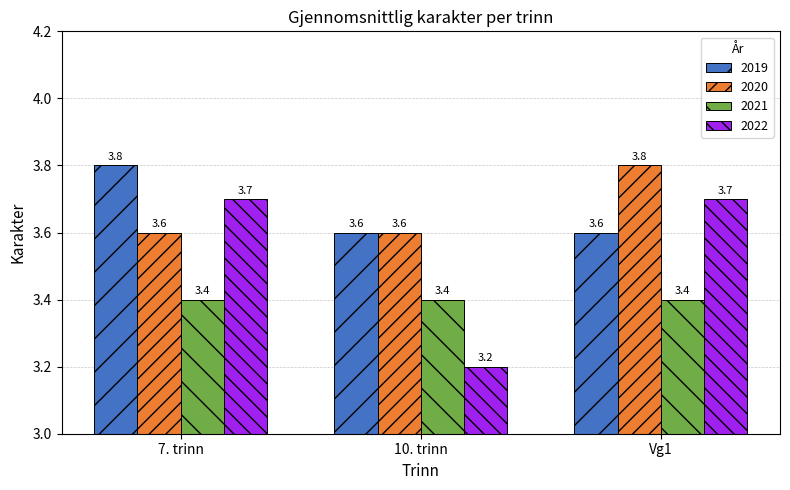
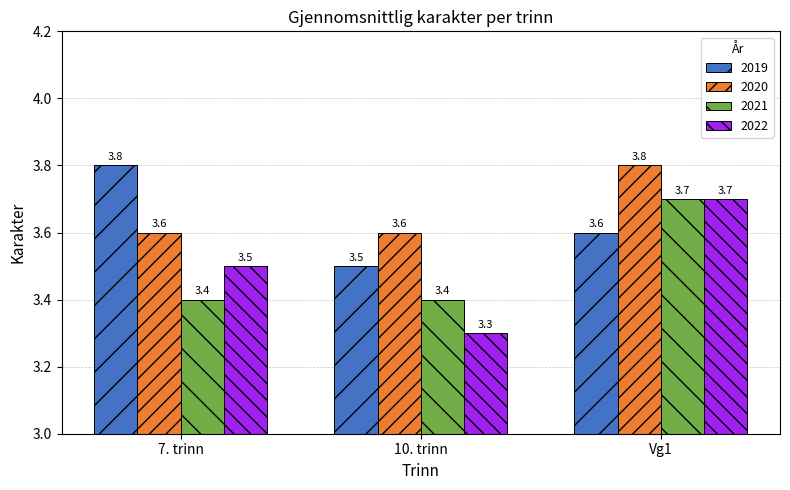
  {
    "2019": {
      "7. trinn": 3.8,
-     "10. trinn": 3.6,
+     "10. trinn": 3.5,
      "Vg1": 3.6
    },
    "2020": {
      "7. trinn": 3.6,
      "10. trinn": 3.6,
      "Vg1": 3.8
    },
    "2021": {
      "7. trinn": 3.4,
      "10. trinn": 3.4,
-     "Vg1": 3.4
+     "Vg1": 3.7
    },
    "2022": {
-     "7. trinn": 3.7,
-     "10. trinn": 3.2,
+     "7. trinn": 3.5,
+     "10. trinn": 3.3,
      "Vg1": 3.7
    }
  }
